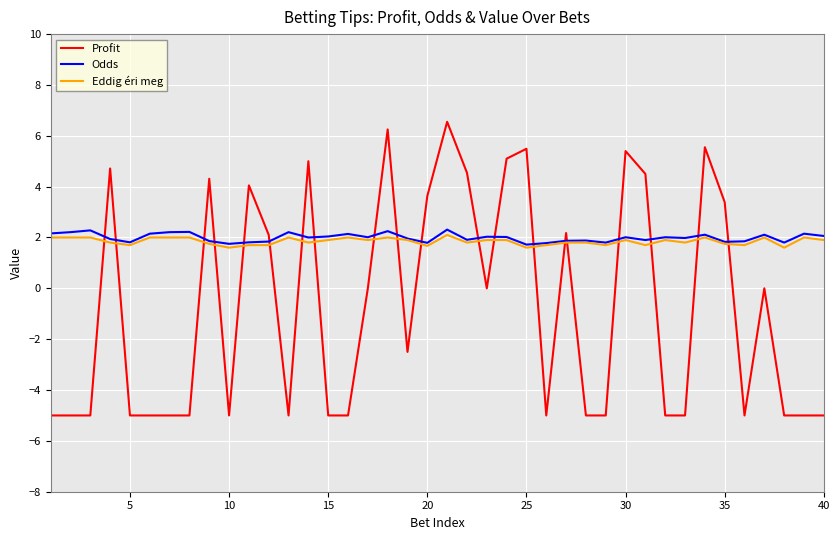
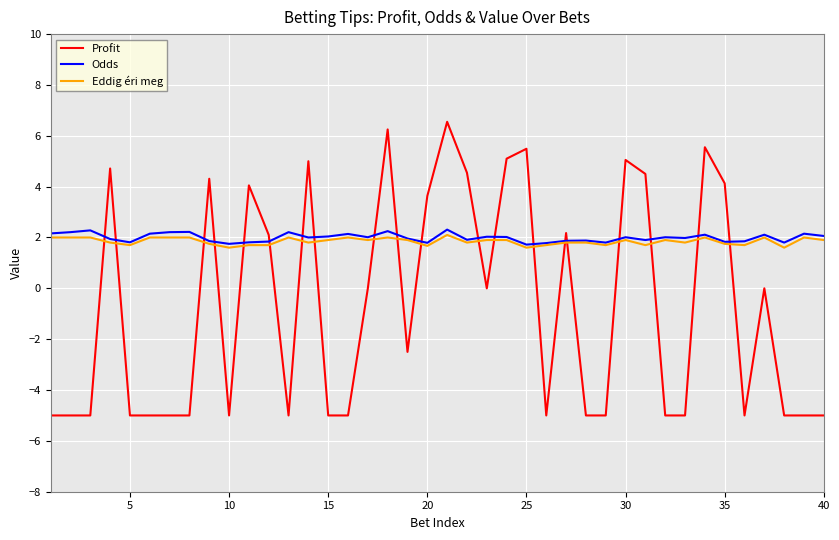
  {
    "Profit": {
      "5": -5.0,
      "10": -5.0,
      "15": -5.0,
      "20": 3.6,
      "25": 5.5,
-     "30": 5.4,
-     "35": 3.4,
+     "30": 5.1,
+     "35": 4.1,
      "40": -5.0
    },
    "Odds": {
      "5": 1.8,
      "10": 1.8,
      "15": 2.0,
      "20": 1.8,
      "25": 1.7,
      "30": 2.0,
      "40": 2.1
    },
    "Eddig éri meg": {
      "5": 1.7,
      "10": 1.6,
      "15": 1.9,
      "20": 1.7,
      "25": 1.6,
      "30": 1.9,
      "40": 1.9
    }
  }
